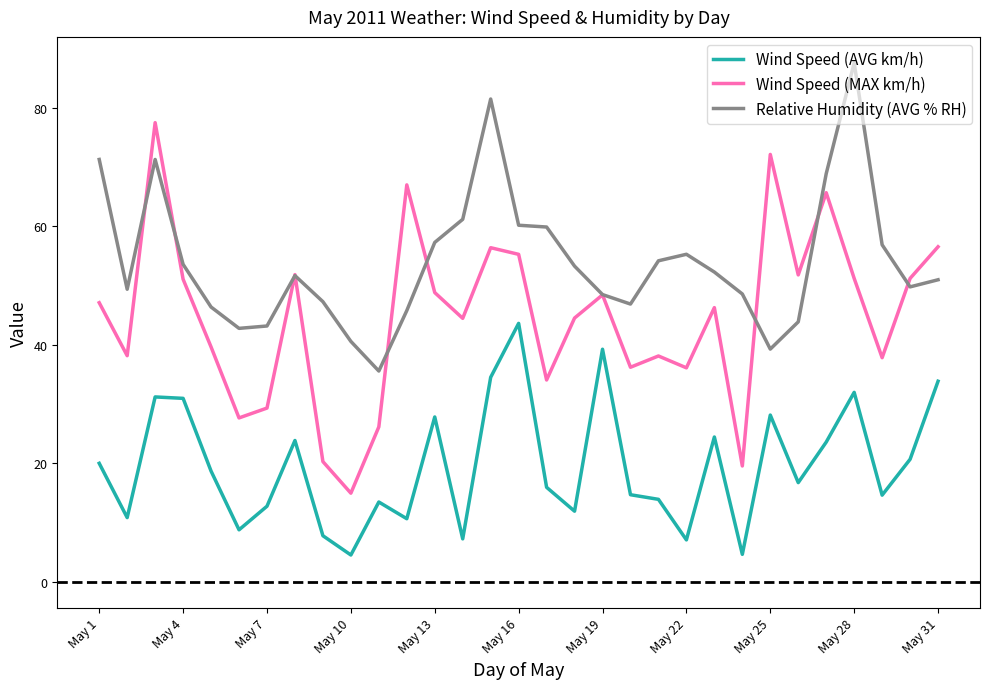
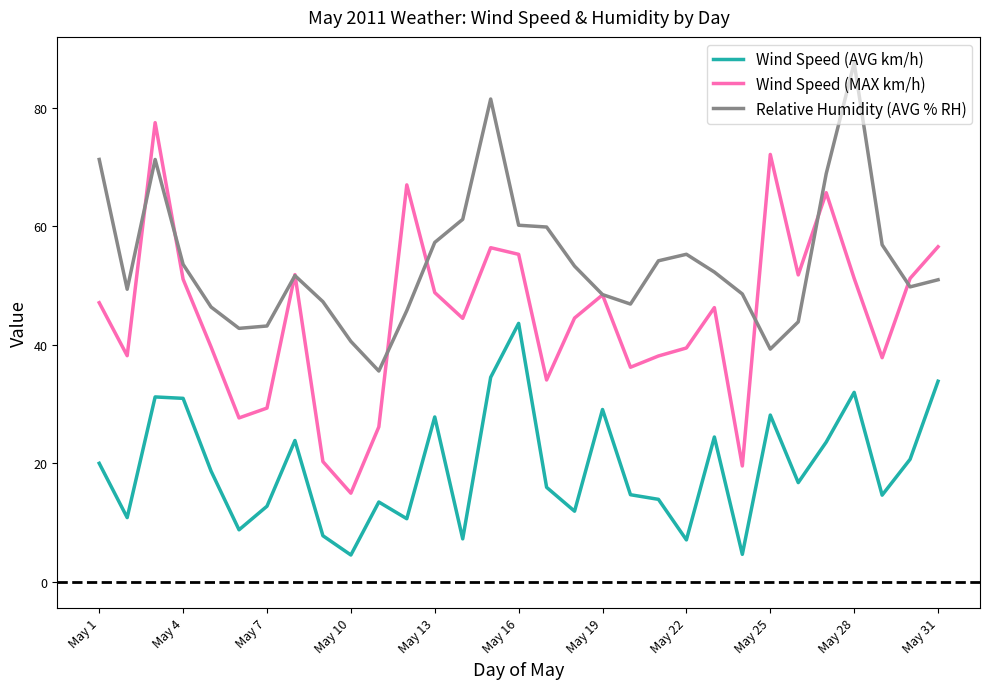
  {
    "Wind Speed (AVG km/h)": {
      "May 1": 20,
      "May 4": 31,
      "May 7": 13,
      "May 10": 5,
      "May 13": 28,
      "May 16": 44,
-     "May 19": 39,
+     "May 19": 29,
      "May 22": 7,
      "May 25": 28,
      "May 28": 32,
      "May 31": 34
    },
    "Wind Speed (MAX km/h)": {
      "May 1": 47,
      "May 4": 51,
      "May 7": 29,
      "May 10": 15,
      "May 13": 49,
      "May 16": 55,
-     "May 22": 36,
+     "May 22": 39,
      "May 25": 72,
      "May 28": 51,
      "May 31": 57
    },
    "Relative Humidity (AVG % RH)": {
      "May 1": 71,
      "May 4": 54,
      "May 7": 43,
      "May 10": 41,
      "May 13": 57,
      "May 16": 60,
      "May 22": 55,
      "May 25": 39,
      "May 31": 51
    }
  }
